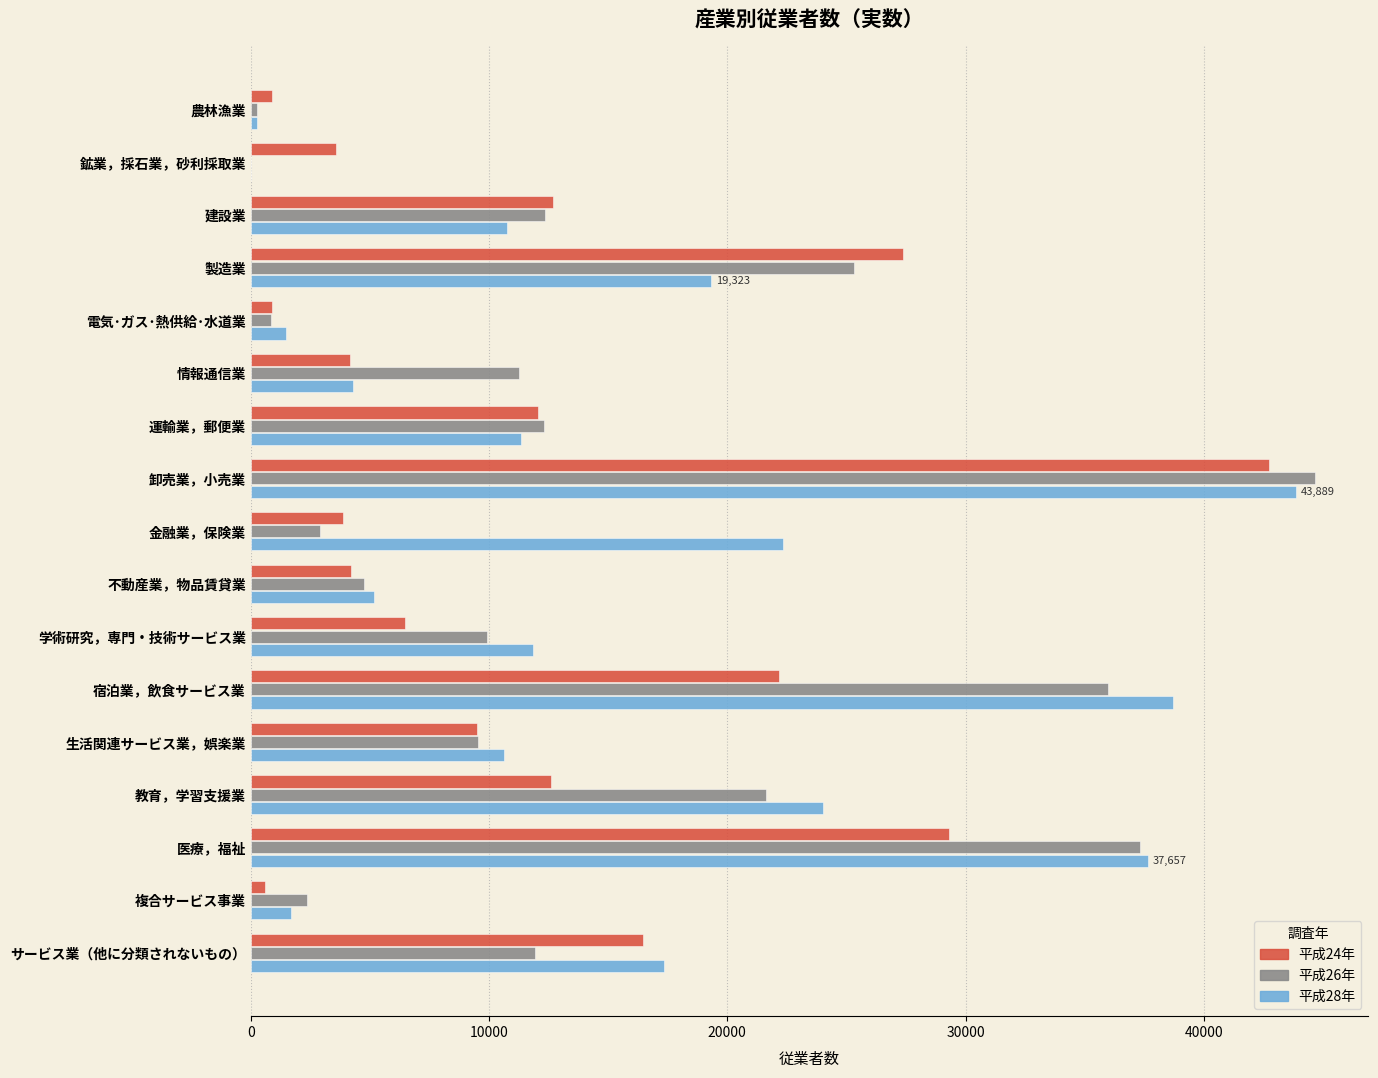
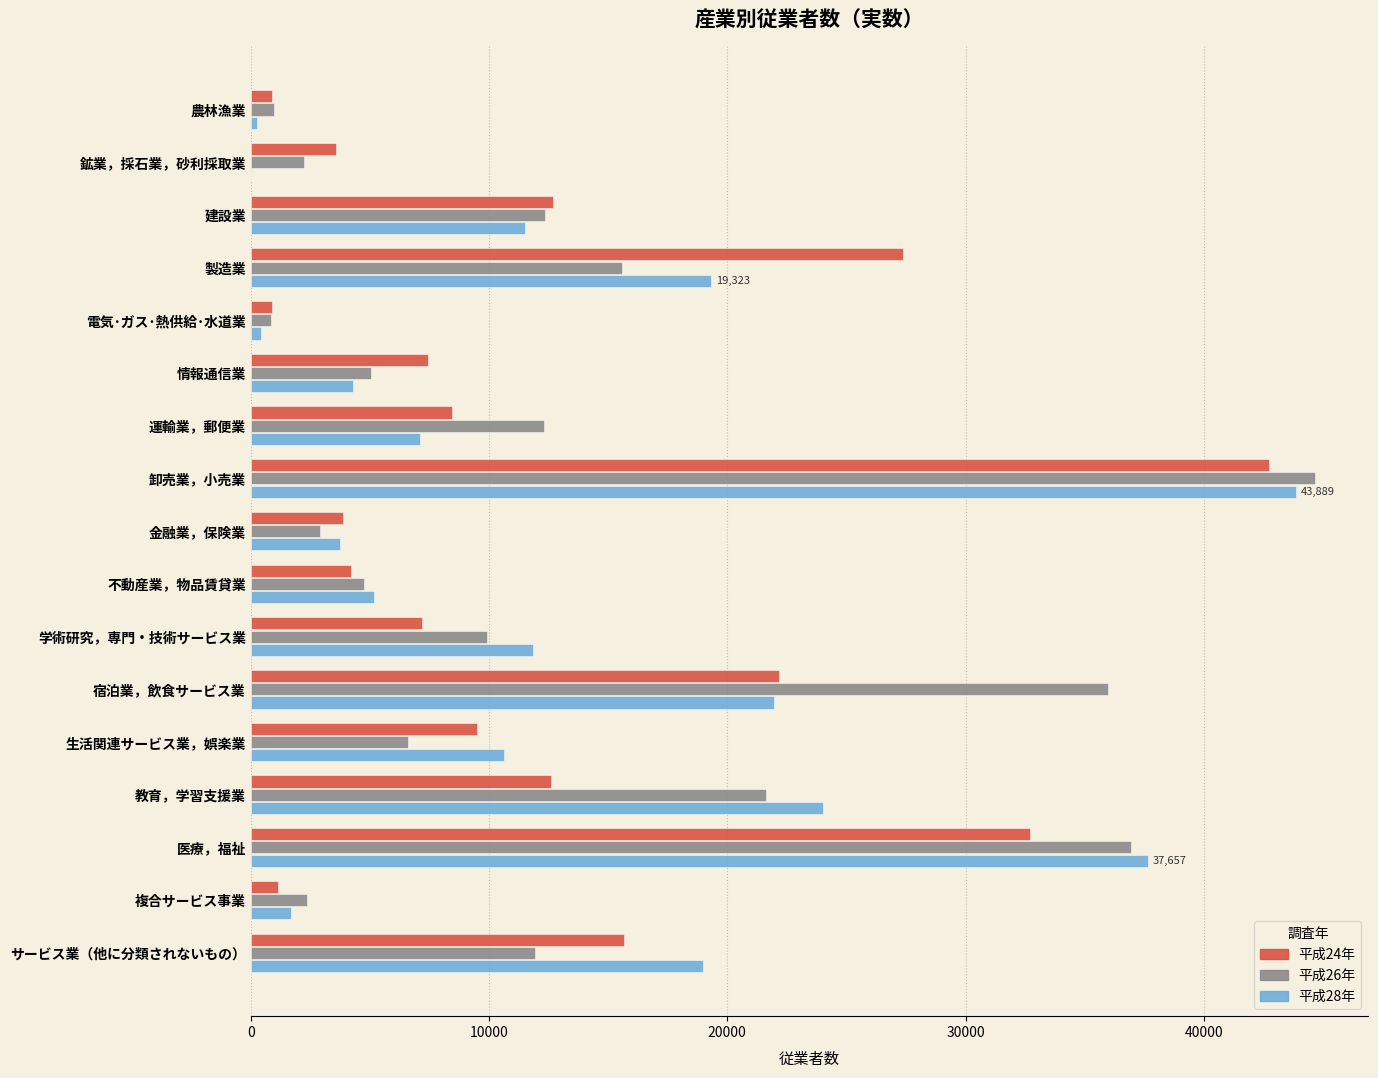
  {
    "平成24年": {
      "農林漁業": 900,
      "鉱業，採石業，砂利採取業": 3600,
      "建設業": 12700,
      "製造業": 27400,
      "電気･ガス･熱供給･水道業": 900,
-     "情報通信業": 4200,
-     "運輸業，郵便業": 12000,
+     "情報通信業": 7400,
+     "運輸業，郵便業": 8400,
      "卸売業，小売業": 42700,
      "金融業，保険業": 3900,
      "不動産業，物品賃貸業": 4200,
-     "学術研究，専門・技術サービス業": 6500,
+     "学術研究，専門・技術サービス業": 7200,
      "宿泊業，飲食サービス業": 22200,
      "生活関連サービス業，娯楽業": 9500,
      "教育，学習支援業": 12600,
-     "医療，福祉": 29300,
-     "複合サービス事業": 600,
-     "サービス業（他に分類されないもの）": 16400
+     "医療，福祉": 32700,
+     "複合サービス事業": 1100,
+     "サービス業（他に分類されないもの）": 15700
    },
    "平成26年": {
-     "農林漁業": 300,
-     "鉱業，採石業，砂利採取業": 0,
+     "農林漁業": 1000,
+     "鉱業，採石業，砂利採取業": 2300,
      "建設業": 12400,
-     "製造業": 25300,
+     "製造業": 15600,
      "電気･ガス･熱供給･水道業": 800,
-     "情報通信業": 11300,
+     "情報通信業": 5100,
      "運輸業，郵便業": 12300,
      "卸売業，小売業": 44700,
      "金融業，保険業": 2900,
      "不動産業，物品賃貸業": 4700,
      "学術研究，専門・技術サービス業": 9900,
      "宿泊業，飲食サービス業": 36000,
-     "生活関連サービス業，娯楽業": 9500,
+     "生活関連サービス業，娯楽業": 6600,
      "教育，学習支援業": 21600,
-     "医療，福祉": 37300,
+     "医療，福祉": 37000,
      "複合サービス事業": 2400,
      "サービス業（他に分類されないもの）": 11900
    },
    "平成28年": {
      "農林漁業": 300,
      "鉱業，採石業，砂利採取業": 0,
-     "建設業": 10800,
-     "電気･ガス･熱供給･水道業": 1500,
+     "建設業": 11500,
+     "電気･ガス･熱供給･水道業": 400,
      "情報通信業": 4300,
-     "運輸業，郵便業": 11400,
-     "金融業，保険業": 22300,
+     "運輸業，郵便業": 7100,
+     "金融業，保険業": 3700,
      "不動産業，物品賃貸業": 5200,
      "学術研究，専門・技術サービス業": 11800,
-     "宿泊業，飲食サービス業": 38700,
+     "宿泊業，飲食サービス業": 21900,
      "生活関連サービス業，娯楽業": 10600,
      "教育，学習支援業": 24000,
      "複合サービス事業": 1700,
-     "サービス業（他に分類されないもの）": 17400
+     "サービス業（他に分類されないもの）": 19000
    }
  }
